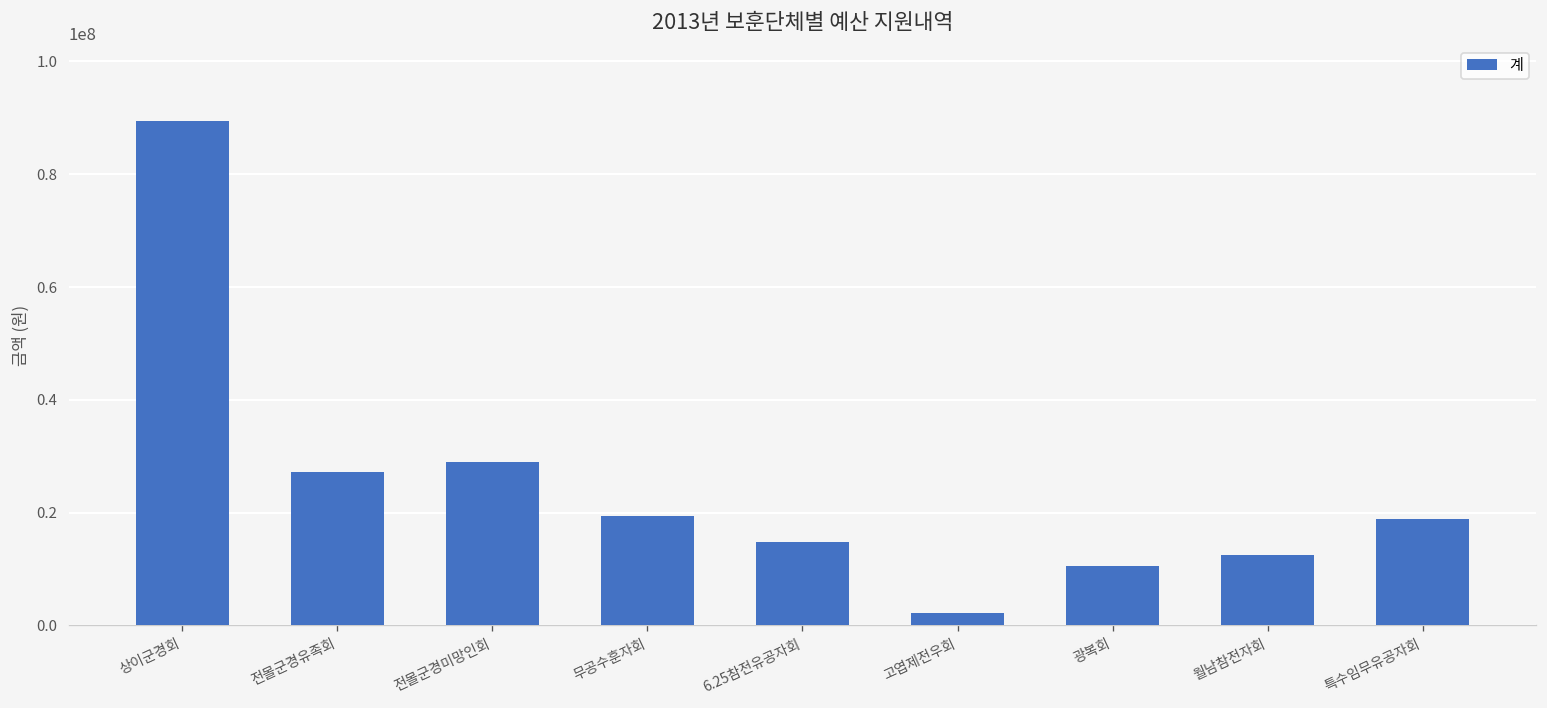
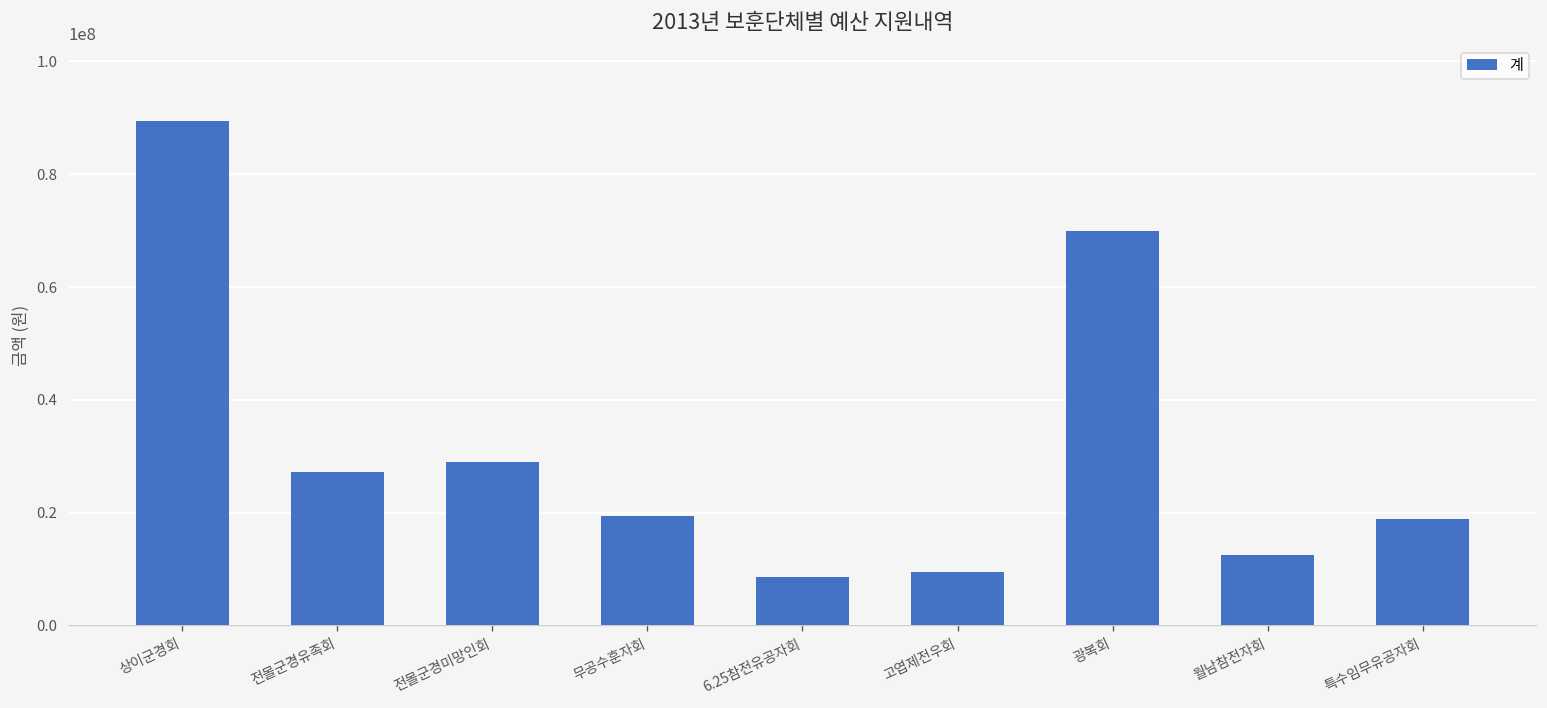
  {
    "상이군경회": 89000000,
    "전몰군경유족회": 27000000,
    "전몰군경미망인회": 29000000,
    "무공수훈자회": 19000000,
-   "6.25참전유공자회": 15000000,
-   "고엽제전우회": 2000000,
-   "광복회": 11000000,
+   "6.25참전유공자회": 9000000,
+   "고엽제전우회": 10000000,
+   "광복회": 70000000,
    "월남참전자회": 12000000,
    "특수임무유공자회": 19000000
  }
